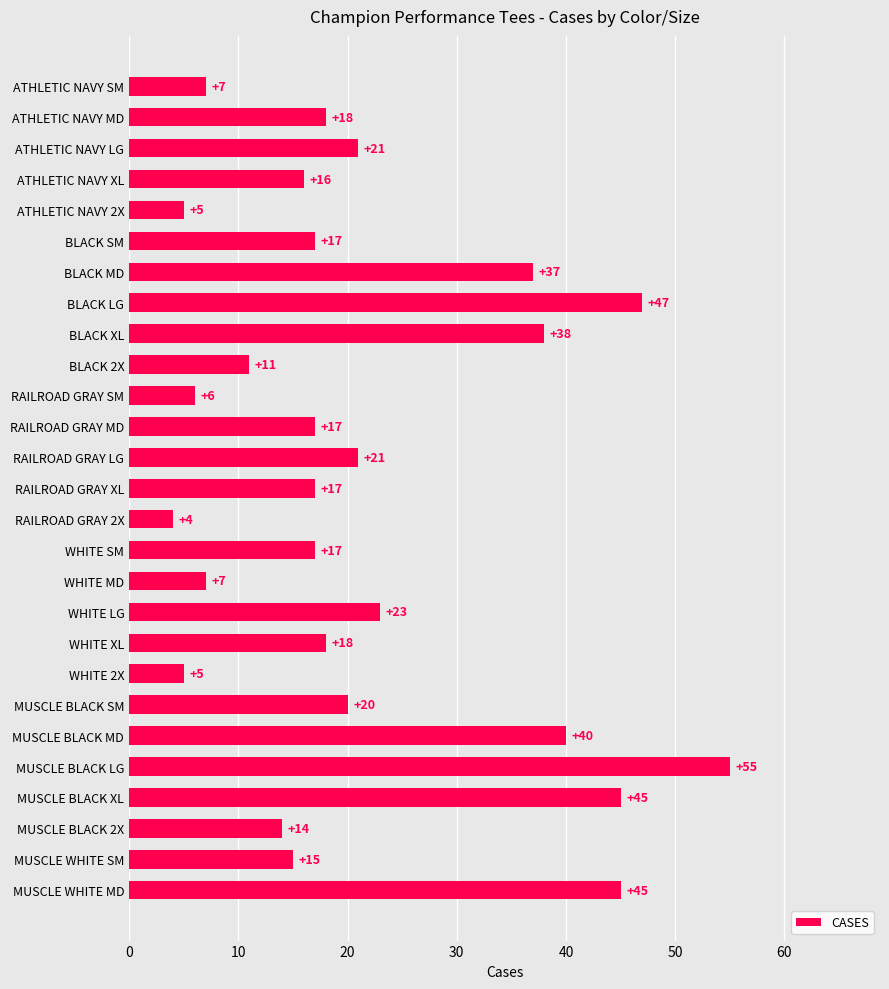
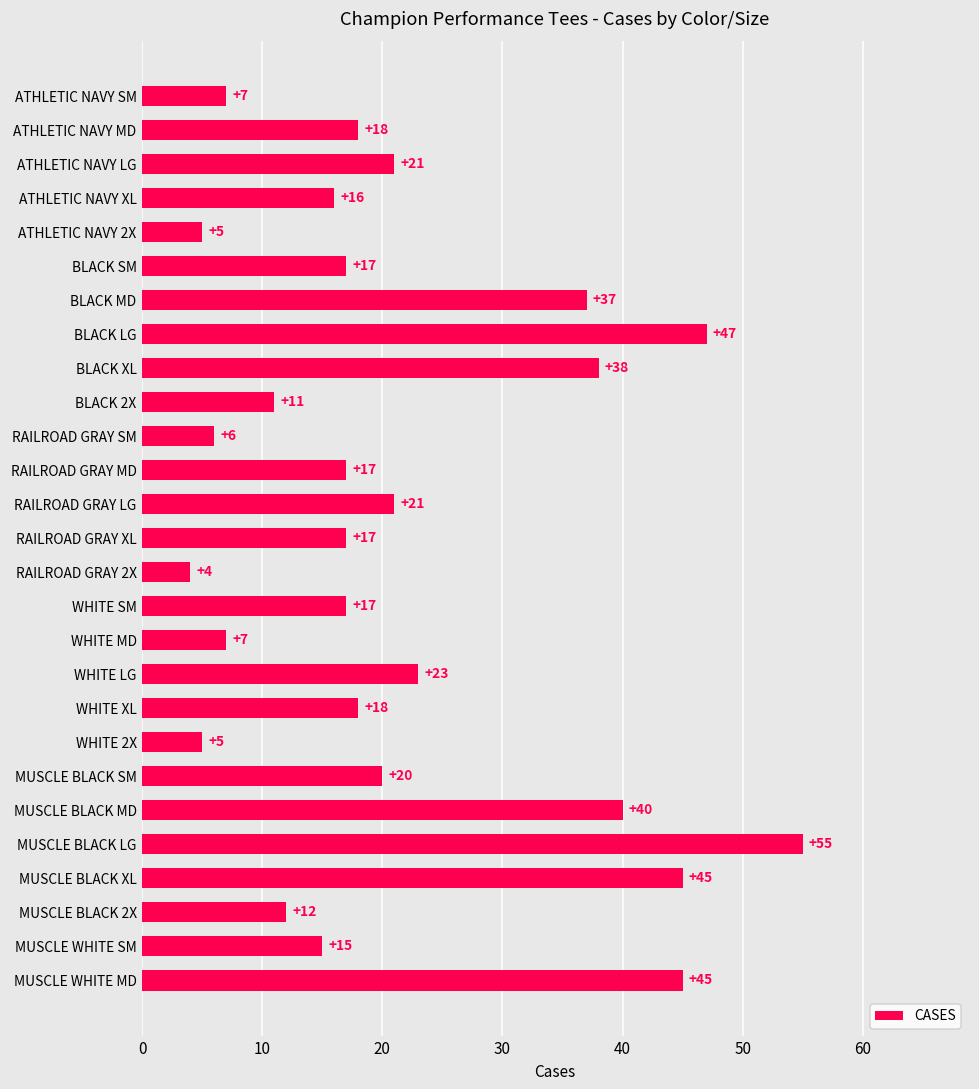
  {
    "ATHLETIC NAVY SM": "+7",
    "ATHLETIC NAVY MD": "+18",
    "ATHLETIC NAVY LG": "+21",
    "ATHLETIC NAVY XL": "+16",
    "ATHLETIC NAVY 2X": "+5",
    "BLACK SM": "+17",
    "BLACK MD": "+37",
    "BLACK LG": "+47",
    "BLACK XL": "+38",
    "BLACK 2X": "+11",
    "RAILROAD GRAY SM": "+6",
    "RAILROAD GRAY MD": "+17",
    "RAILROAD GRAY LG": "+21",
    "RAILROAD GRAY XL": "+17",
    "RAILROAD GRAY 2X": "+4",
    "WHITE SM": "+17",
    "WHITE MD": "+7",
    "WHITE LG": "+23",
    "WHITE XL": "+18",
    "WHITE 2X": "+5",
    "MUSCLE BLACK SM": "+20",
    "MUSCLE BLACK MD": "+40",
    "MUSCLE BLACK LG": "+55",
    "MUSCLE BLACK XL": "+45",
-   "MUSCLE BLACK 2X": "+14",
+   "MUSCLE BLACK 2X": "+12",
    "MUSCLE WHITE SM": "+15",
    "MUSCLE WHITE MD": "+45"
  }
